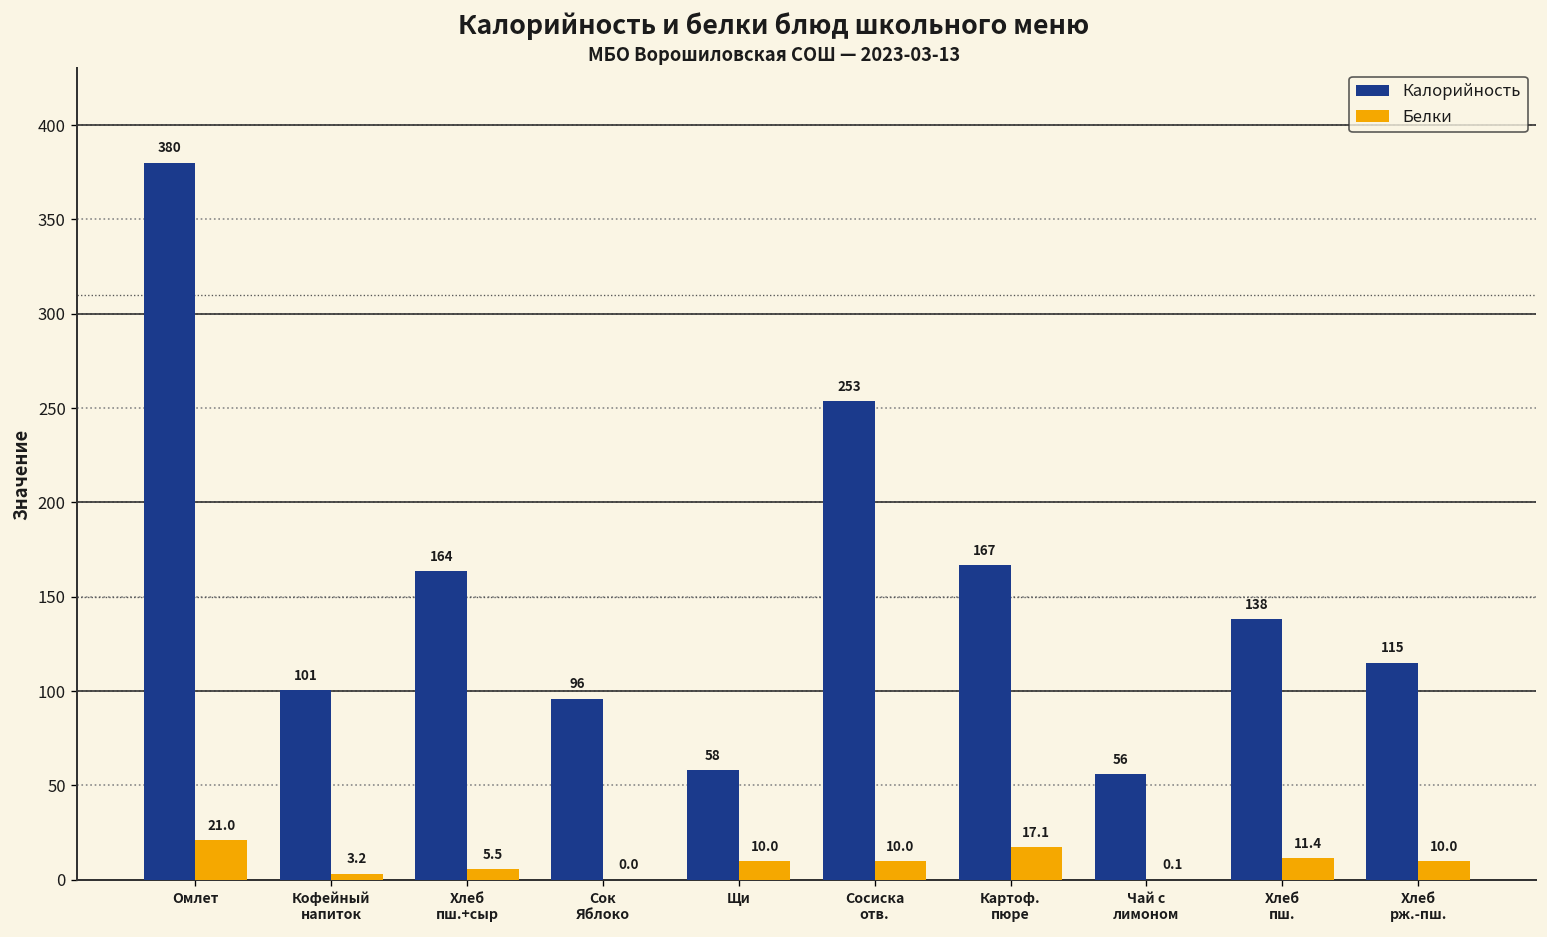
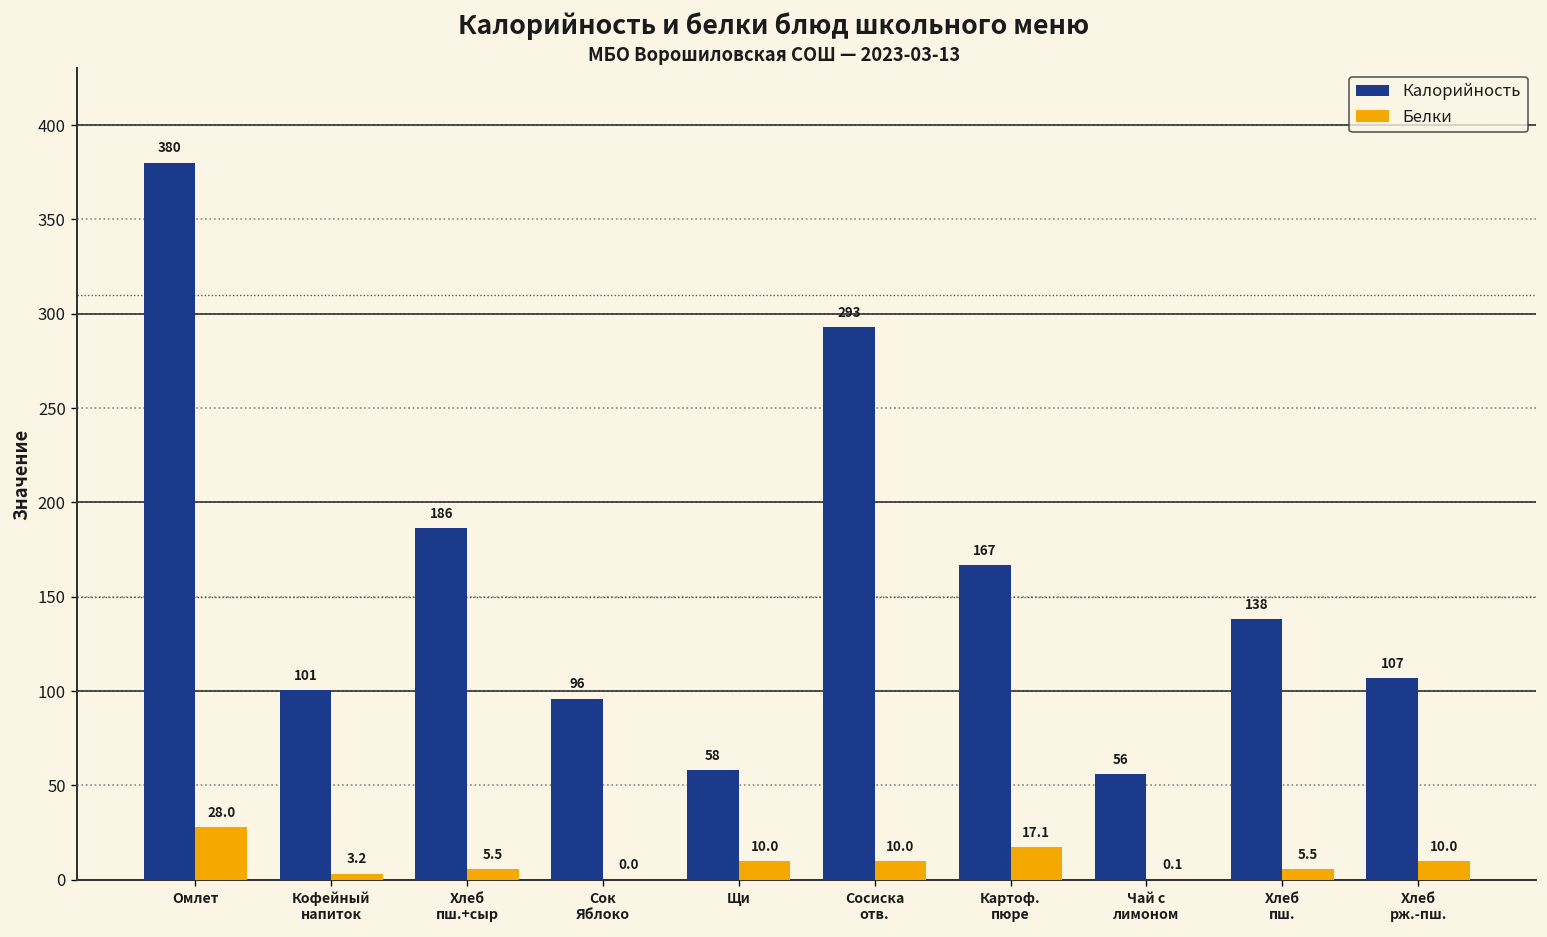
  {
    "Калорийность": {
      "Омлет": 380,
      "Кофейный напиток": 101,
-     "Хлеб пш.+сыр": 164,
+     "Хлеб пш.+сыр": 186,
      "Сок Яблоко": 96,
      "Щи": 58,
-     "Сосиска отв.": 253,
+     "Сосиска отв.": 293,
      "Картоф. пюре": 167,
      "Чай с лимоном": 56,
      "Хлеб пш.": 138,
-     "Хлеб рж.-пш.": 115
+     "Хлеб рж.-пш.": 107
    },
    "Белки": {
-     "Омлет": 21.0,
+     "Омлет": 28.0,
      "Кофейный напиток": 3.2,
      "Хлеб пш.+сыр": 5.5,
      "Сок Яблоко": 0.0,
      "Щи": 10.0,
      "Сосиска отв.": 10.0,
      "Картоф. пюре": 17.1,
      "Чай с лимоном": 0.1,
-     "Хлеб пш.": 11.4,
+     "Хлеб пш.": 5.5,
      "Хлеб рж.-пш.": 10.0
    }
  }
